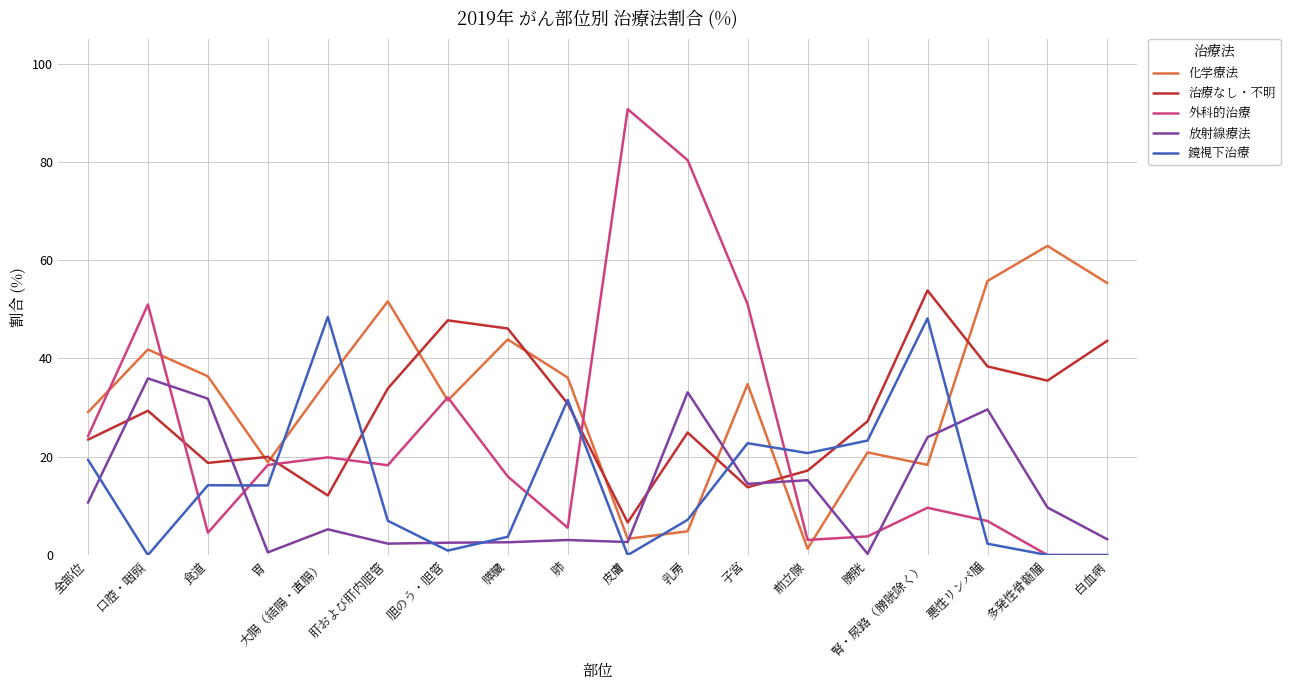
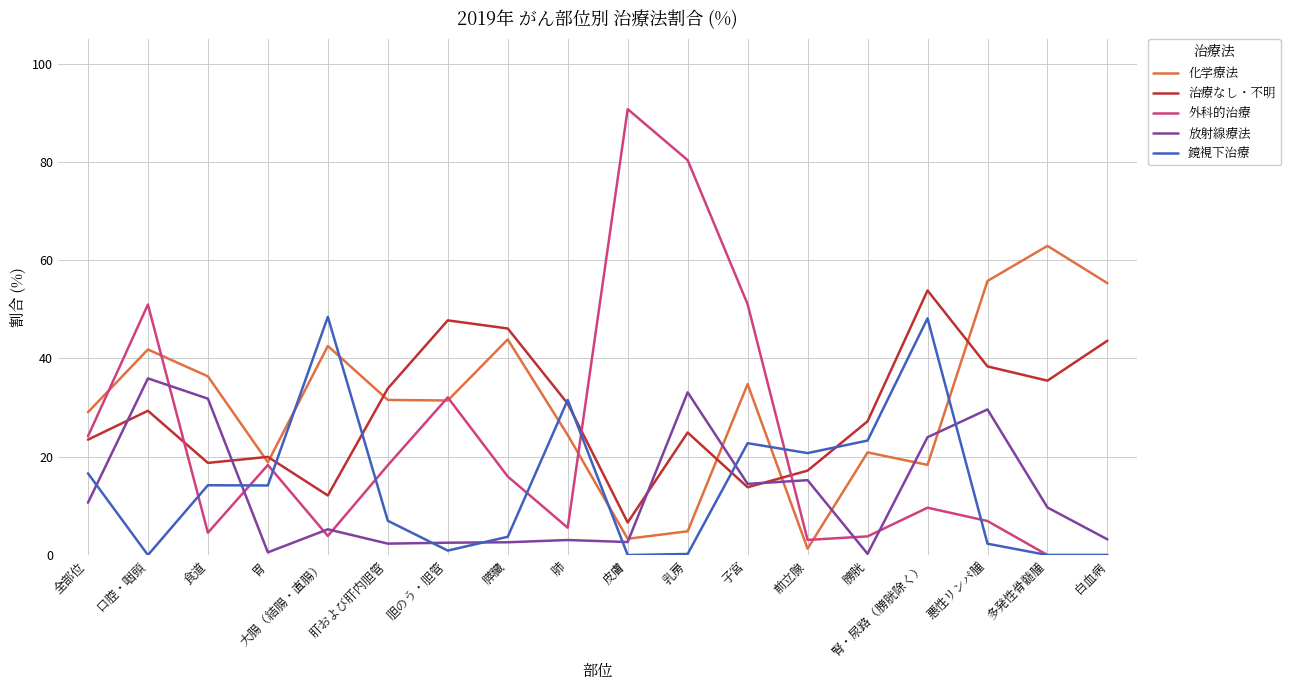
  {
    "化学療法": {
      "全部位": 29,
      "口腔・咽頭": 42,
      "食道": 36,
      "胃": 19,
-     "大腸（結腸・直腸）": 36,
-     "肝および肝内胆管": 52,
+     "大腸（結腸・直腸）": 43,
+     "肝および肝内胆管": 32,
      "胆のう・胆管": 31,
      "膵臓": 44,
-     "肺": 36,
+     "肺": 24,
      "皮膚": 3,
      "乳房": 5,
      "子宮": 35,
      "前立腺": 1,
      "膀胱": 21,
      "腎・尿路（膀胱除く）": 18,
      "悪性リンパ腫": 56,
      "多発性骨髄腫": 63,
      "白血病": 55
    },
    "治療なし・不明": {
      "全部位": 23,
      "口腔・咽頭": 29,
      "食道": 19,
      "胃": 20,
      "大腸（結腸・直腸）": 12,
      "肝および肝内胆管": 34,
      "胆のう・胆管": 48,
      "膵臓": 46,
      "肺": 31,
      "皮膚": 7,
      "乳房": 25,
      "子宮": 14,
      "前立腺": 17,
      "膀胱": 27,
      "腎・尿路（膀胱除く）": 54,
      "悪性リンパ腫": 38,
      "多発性骨髄腫": 35,
      "白血病": 44
    },
    "外科的治療": {
      "全部位": 24,
      "口腔・咽頭": 51,
      "食道": 5,
      "胃": 18,
-     "大腸（結腸・直腸）": 20,
+     "大腸（結腸・直腸）": 4,
      "肝および肝内胆管": 18,
      "胆のう・胆管": 32,
      "膵臓": 16,
      "肺": 6,
      "皮膚": 91,
      "乳房": 80,
      "子宮": 51,
      "前立腺": 3,
      "膀胱": 4,
      "腎・尿路（膀胱除く）": 10,
      "悪性リンパ腫": 7
    },
    "放射線療法": {
      "全部位": 11,
      "口腔・咽頭": 36,
      "食道": 32,
      "胃": 1,
      "大腸（結腸・直腸）": 5,
      "肝および肝内胆管": 2,
      "胆のう・胆管": 3,
      "膵臓": 3,
      "肺": 3,
      "皮膚": 3,
      "乳房": 33,
      "子宮": 14,
      "前立腺": 15,
      "膀胱": 0,
      "腎・尿路（膀胱除く）": 24,
      "悪性リンパ腫": 30,
      "多発性骨髄腫": 10,
      "白血病": 3
    },
    "鏡視下治療": {
-     "全部位": 19,
+     "全部位": 17,
      "口腔・咽頭": 0,
      "食道": 14,
      "胃": 14,
      "大腸（結腸・直腸）": 48,
      "肝および肝内胆管": 7,
      "胆のう・胆管": 1,
      "膵臓": 4,
      "肺": 32,
      "皮膚": 0,
-     "乳房": 7,
+     "乳房": 0,
      "子宮": 23,
      "前立腺": 21,
      "膀胱": 23,
      "腎・尿路（膀胱除く）": 48,
      "悪性リンパ腫": 2
    }
  }
